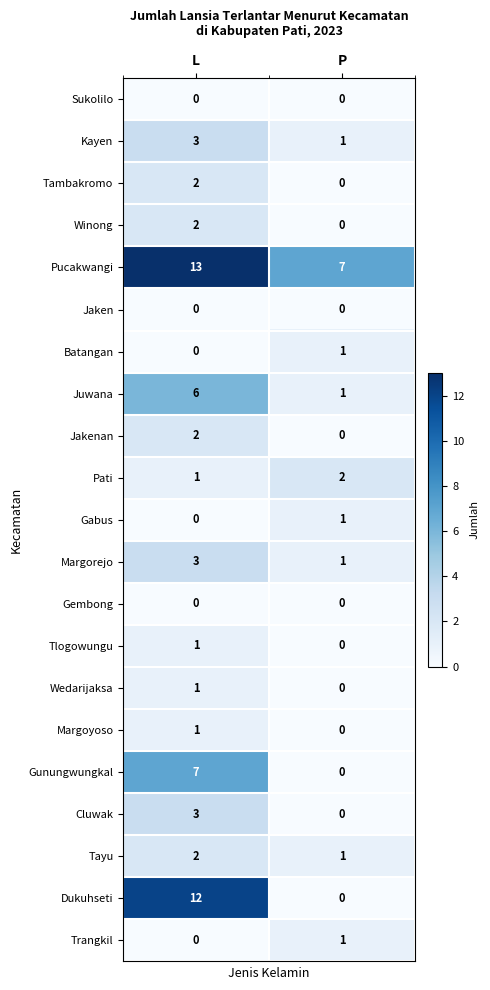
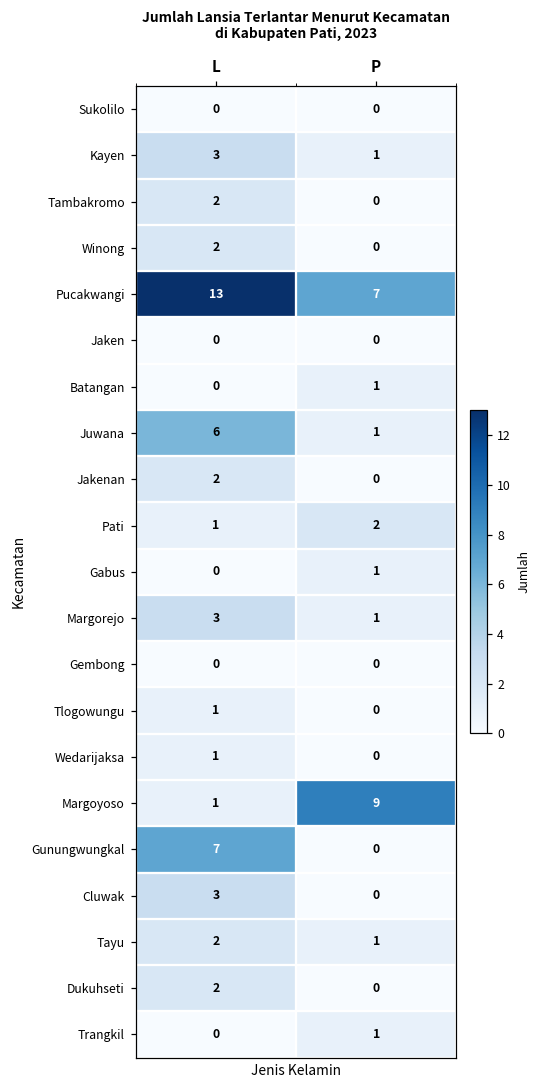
  {
    "Sukolilo": {
      "L": 0,
      "P": 0
    },
    "Kayen": {
      "L": 3,
      "P": 1
    },
    "Tambakromo": {
      "L": 2,
      "P": 0
    },
    "Winong": {
      "L": 2,
      "P": 0
    },
    "Pucakwangi": {
      "L": 13,
      "P": 7
    },
    "Jaken": {
      "L": 0,
      "P": 0
    },
    "Batangan": {
      "L": 0,
      "P": 1
    },
    "Juwana": {
      "L": 6,
      "P": 1
    },
    "Jakenan": {
      "L": 2,
      "P": 0
    },
    "Pati": {
      "L": 1,
      "P": 2
    },
    "Gabus": {
      "L": 0,
      "P": 1
    },
    "Margorejo": {
      "L": 3,
      "P": 1
    },
    "Gembong": {
      "L": 0,
      "P": 0
    },
    "Tlogowungu": {
      "L": 1,
      "P": 0
    },
    "Wedarijaksa": {
      "L": 1,
      "P": 0
    },
    "Margoyoso": {
      "L": 1,
-     "P": 0
+     "P": 9
    },
    "Gunungwungkal": {
      "L": 7,
      "P": 0
    },
    "Cluwak": {
      "L": 3,
      "P": 0
    },
    "Tayu": {
      "L": 2,
      "P": 1
    },
    "Dukuhseti": {
-     "L": 12,
+     "L": 2,
      "P": 0
    },
    "Trangkil": {
      "L": 0,
      "P": 1
    }
  }
